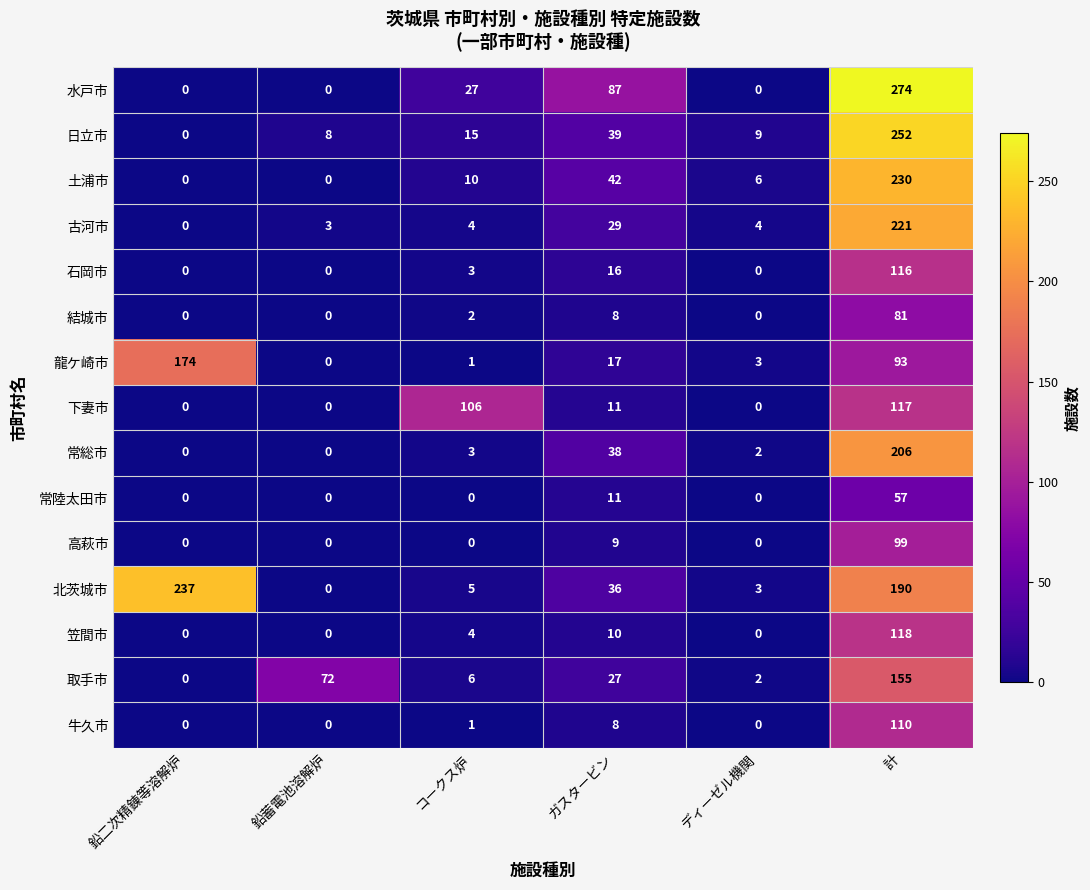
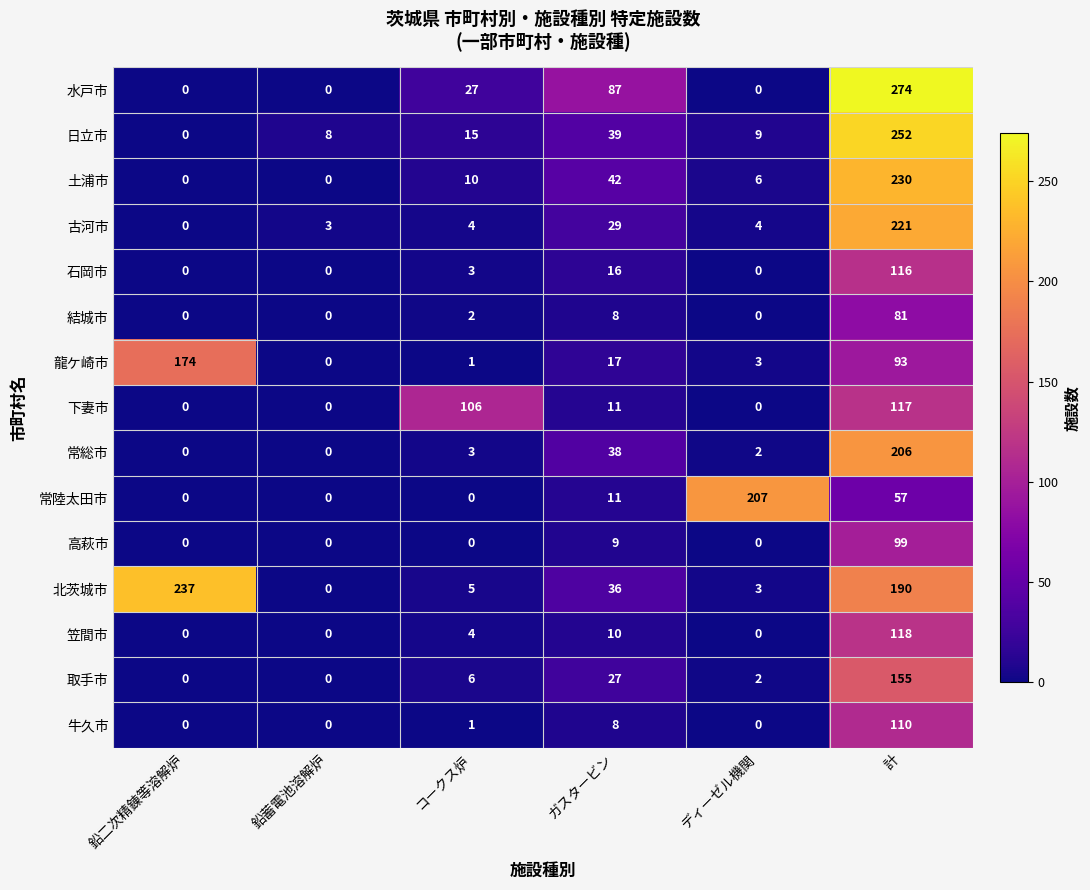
  {
    "水戸市": {
      "鉛二次精錬等溶解炉": 0,
      "鉛蓄電池溶解炉": 0,
      "コークス炉": 27,
      "ガスタービン": 87,
      "ディーゼル機関": 0,
      "計": 274
    },
    "日立市": {
      "鉛二次精錬等溶解炉": 0,
      "鉛蓄電池溶解炉": 8,
      "コークス炉": 15,
      "ガスタービン": 39,
      "ディーゼル機関": 9,
      "計": 252
    },
    "土浦市": {
      "鉛二次精錬等溶解炉": 0,
      "鉛蓄電池溶解炉": 0,
      "コークス炉": 10,
      "ガスタービン": 42,
      "ディーゼル機関": 6,
      "計": 230
    },
    "古河市": {
      "鉛二次精錬等溶解炉": 0,
      "鉛蓄電池溶解炉": 3,
      "コークス炉": 4,
      "ガスタービン": 29,
      "ディーゼル機関": 4,
      "計": 221
    },
    "石岡市": {
      "鉛二次精錬等溶解炉": 0,
      "鉛蓄電池溶解炉": 0,
      "コークス炉": 3,
      "ガスタービン": 16,
      "ディーゼル機関": 0,
      "計": 116
    },
    "結城市": {
      "鉛二次精錬等溶解炉": 0,
      "鉛蓄電池溶解炉": 0,
      "コークス炉": 2,
      "ガスタービン": 8,
      "ディーゼル機関": 0,
      "計": 81
    },
    "龍ケ崎市": {
      "鉛二次精錬等溶解炉": 174,
      "鉛蓄電池溶解炉": 0,
      "コークス炉": 1,
      "ガスタービン": 17,
      "ディーゼル機関": 3,
      "計": 93
    },
    "下妻市": {
      "鉛二次精錬等溶解炉": 0,
      "鉛蓄電池溶解炉": 0,
      "コークス炉": 106,
      "ガスタービン": 11,
      "ディーゼル機関": 0,
      "計": 117
    },
    "常総市": {
      "鉛二次精錬等溶解炉": 0,
      "鉛蓄電池溶解炉": 0,
      "コークス炉": 3,
      "ガスタービン": 38,
      "ディーゼル機関": 2,
      "計": 206
    },
    "常陸太田市": {
      "鉛二次精錬等溶解炉": 0,
      "鉛蓄電池溶解炉": 0,
      "コークス炉": 0,
      "ガスタービン": 11,
-     "ディーゼル機関": 0,
+     "ディーゼル機関": 207,
      "計": 57
    },
    "高萩市": {
      "鉛二次精錬等溶解炉": 0,
      "鉛蓄電池溶解炉": 0,
      "コークス炉": 0,
      "ガスタービン": 9,
      "ディーゼル機関": 0,
      "計": 99
    },
    "北茨城市": {
      "鉛二次精錬等溶解炉": 237,
      "鉛蓄電池溶解炉": 0,
      "コークス炉": 5,
      "ガスタービン": 36,
      "ディーゼル機関": 3,
      "計": 190
    },
    "笠間市": {
      "鉛二次精錬等溶解炉": 0,
      "鉛蓄電池溶解炉": 0,
      "コークス炉": 4,
      "ガスタービン": 10,
      "ディーゼル機関": 0,
      "計": 118
    },
    "取手市": {
      "鉛二次精錬等溶解炉": 0,
-     "鉛蓄電池溶解炉": 72,
+     "鉛蓄電池溶解炉": 0,
      "コークス炉": 6,
      "ガスタービン": 27,
      "ディーゼル機関": 2,
      "計": 155
    },
    "牛久市": {
      "鉛二次精錬等溶解炉": 0,
      "鉛蓄電池溶解炉": 0,
      "コークス炉": 1,
      "ガスタービン": 8,
      "ディーゼル機関": 0,
      "計": 110
    }
  }
